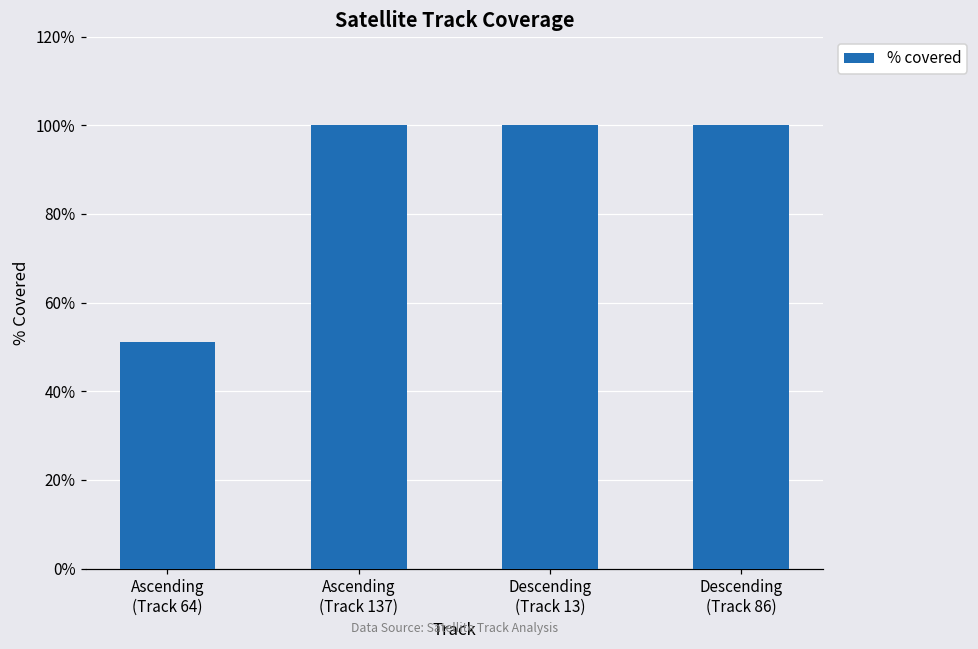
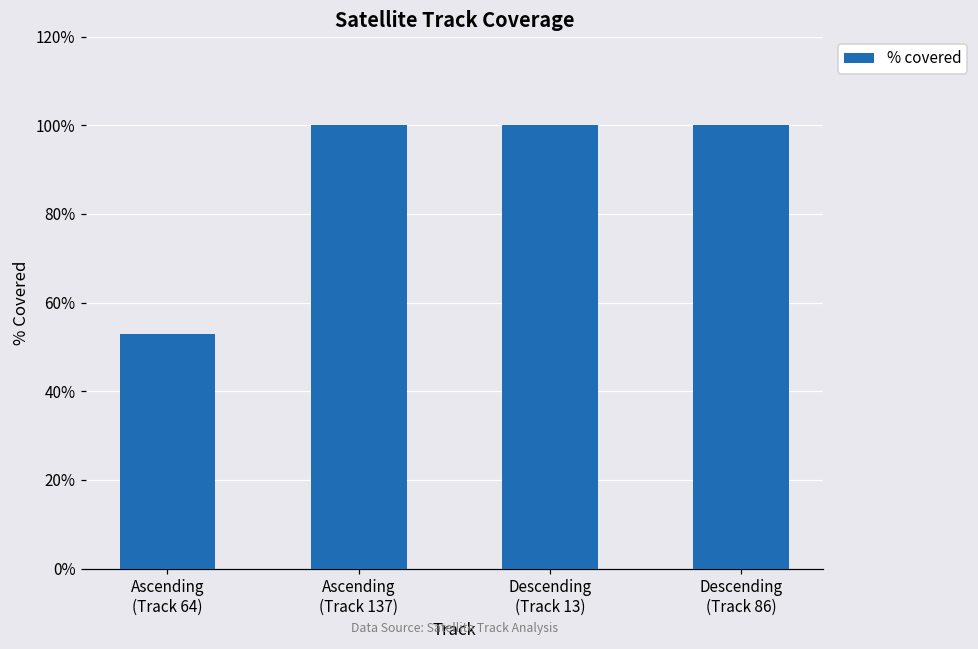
  {
-   "Ascending (Track 64)": "51%",
+   "Ascending (Track 64)": "53%",
    "Ascending (Track 137)": "100%",
    "Descending (Track 13)": "100%",
    "Descending (Track 86)": "100%"
  }
